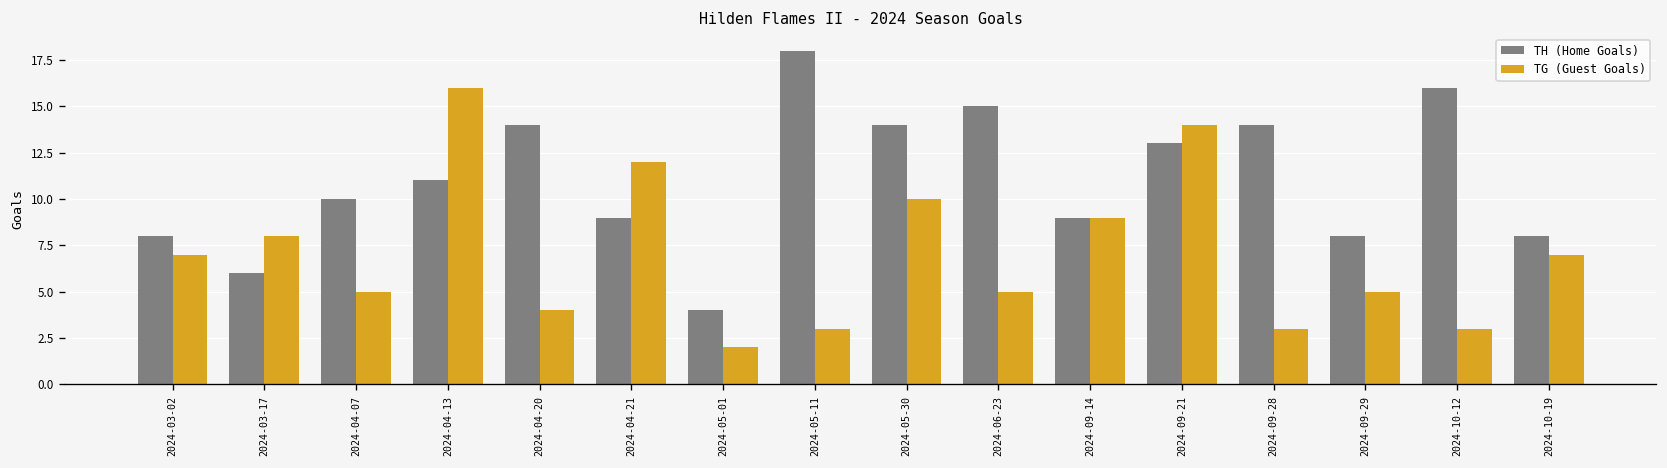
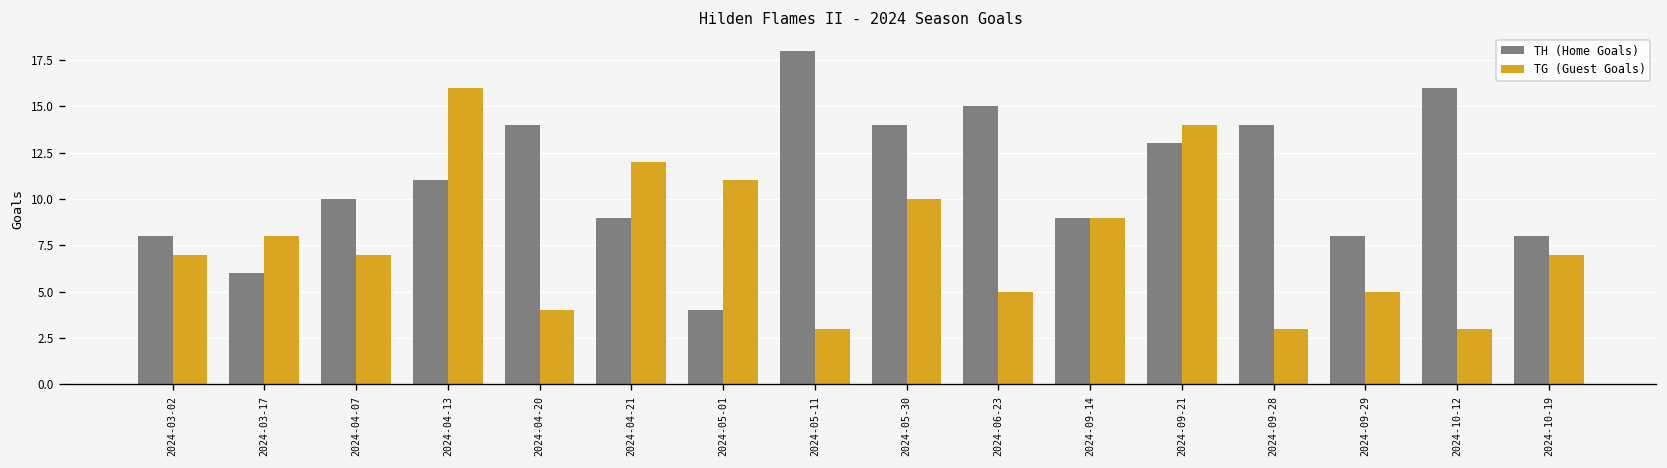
  {
    "TH (Home Goals)": {
      "2024-03-02": 8,
      "2024-03-17": 6,
      "2024-04-07": 10,
      "2024-04-13": 11,
      "2024-04-20": 14,
      "2024-04-21": 9,
      "2024-05-01": 4,
      "2024-05-11": 18,
      "2024-05-30": 14,
      "2024-06-23": 15,
      "2024-09-14": 9,
      "2024-09-21": 13,
      "2024-09-28": 14,
      "2024-09-29": 8,
      "2024-10-12": 16,
      "2024-10-19": 8
    },
    "TG (Guest Goals)": {
      "2024-03-02": 7,
      "2024-03-17": 8,
-     "2024-04-07": 5,
+     "2024-04-07": 7,
      "2024-04-13": 16,
      "2024-04-20": 4,
      "2024-04-21": 12,
-     "2024-05-01": 2,
+     "2024-05-01": 11,
      "2024-05-11": 3,
      "2024-05-30": 10,
      "2024-06-23": 5,
      "2024-09-14": 9,
      "2024-09-21": 14,
      "2024-09-28": 3,
      "2024-09-29": 5,
      "2024-10-12": 3,
      "2024-10-19": 7
    }
  }
